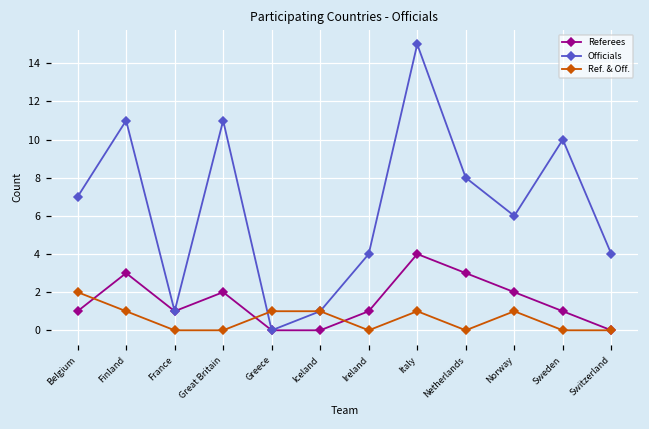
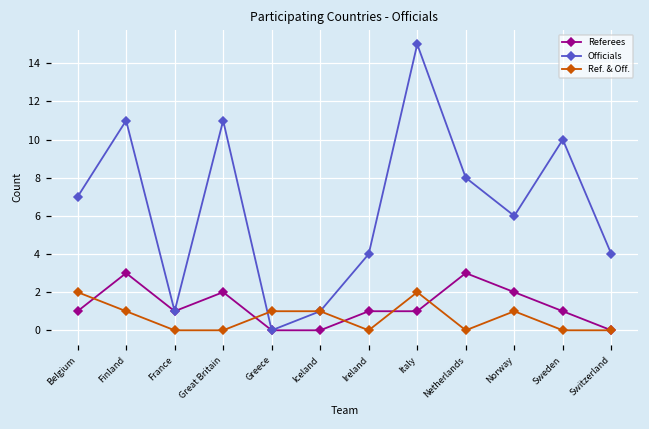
  {
    "Referees": {
      "Belgium": 1,
      "Finland": 3,
      "Great Britain": 2,
      "Iceland": 0,
      "Ireland": 1,
-     "Italy": 4,
+     "Italy": 1,
      "Netherlands": 3,
      "Norway": 2,
      "Sweden": 1
    },
    "Officials": {
      "Belgium": 7,
      "Finland": 11,
      "Great Britain": 11,
      "Ireland": 4,
      "Italy": 15,
      "Netherlands": 8,
      "Norway": 6,
      "Sweden": 10,
      "Switzerland": 4
    },
    "Ref. & Off.": {
      "Belgium": 2,
      "Finland": 1,
      "France": 0,
      "Great Britain": 0,
      "Greece": 1,
      "Ireland": 0,
-     "Italy": 1,
+     "Italy": 2,
      "Netherlands": 0,
      "Norway": 1,
      "Sweden": 0
    }
  }
